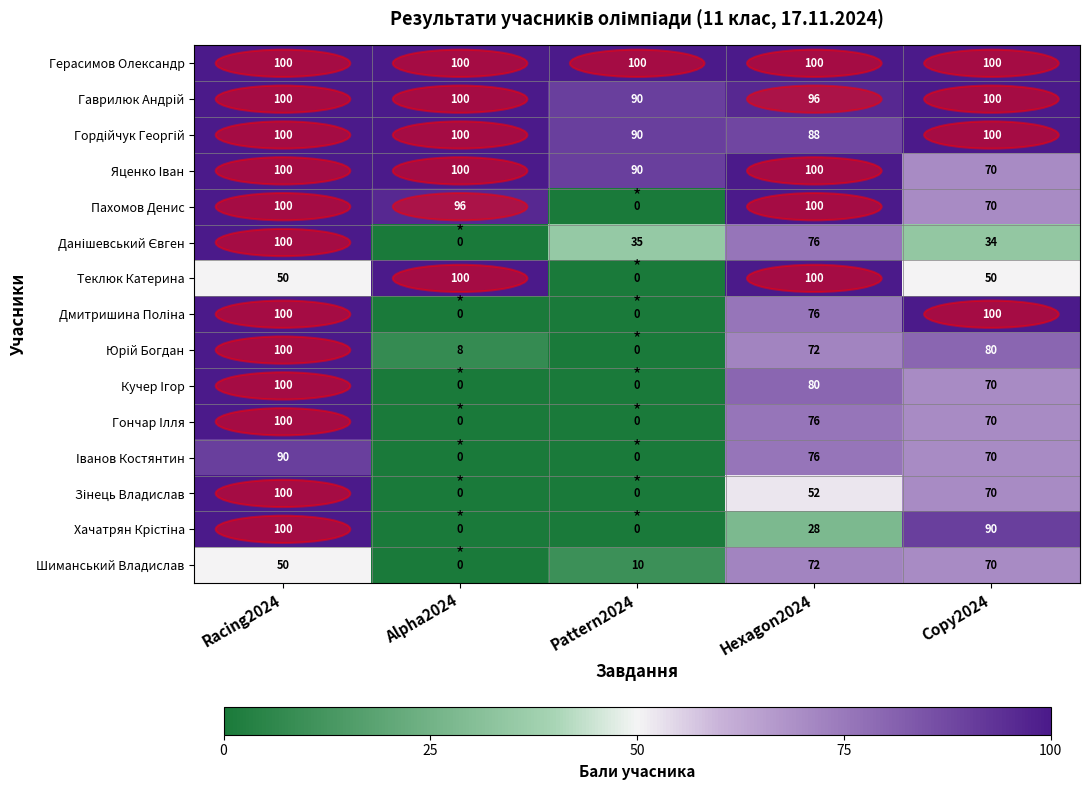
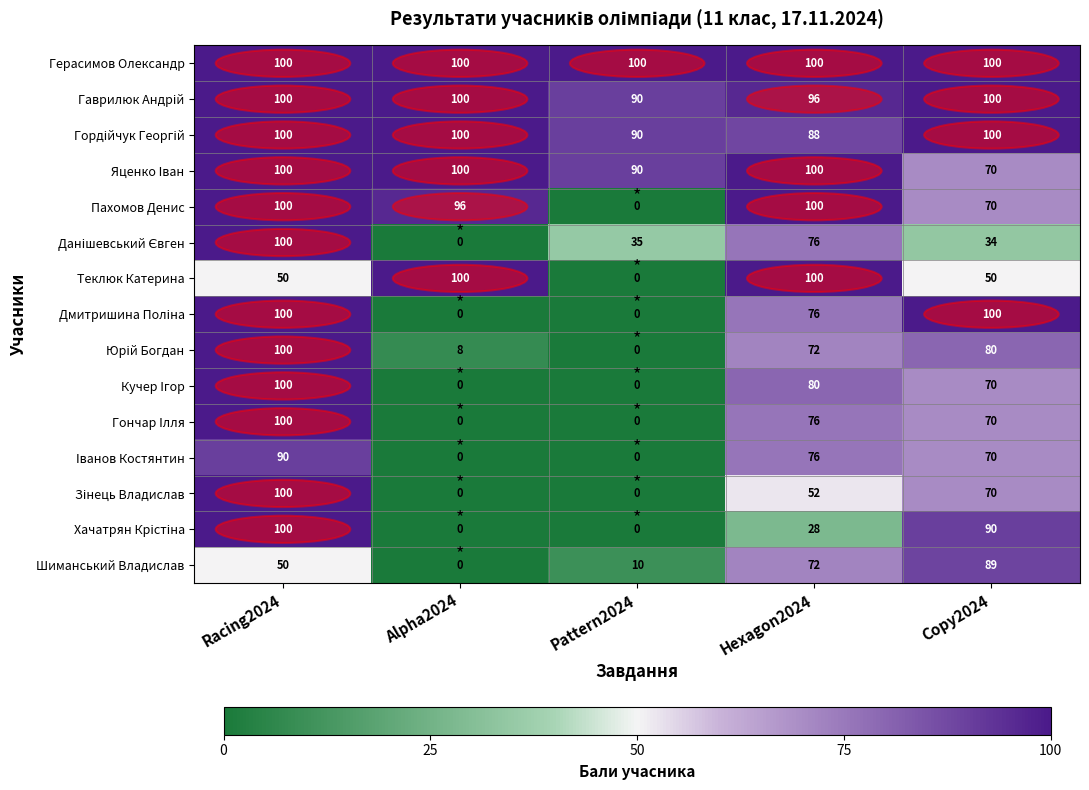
  {
    "Гаврилюк Андрій": {
      "Pattern2024": 90
    },
    "Гордійчук Георгій": {
      "Pattern2024": 90,
      "Hexagon2024": 88
    },
    "Яценко Іван": {
      "Pattern2024": 90,
      "Copy2024": 70
    },
    "Пахомов Денис": {
      "Copy2024": 70
    },
    "Данішевський Євген": {
      "Pattern2024": 35,
      "Hexagon2024": 76,
      "Copy2024": 34
    },
    "Теклюк Катерина": {
      "Racing2024": 50,
      "Copy2024": 50
    },
    "Дмитришина Поліна": {
      "Hexagon2024": 76
    },
    "Юрій Богдан": {
      "Alpha2024": 8,
      "Hexagon2024": 72,
      "Copy2024": 80
    },
    "Кучер Ігор": {
      "Hexagon2024": 80,
      "Copy2024": 70
    },
    "Гончар Ілля": {
      "Hexagon2024": 76,
      "Copy2024": 70
    },
    "Іванов Костянтин": {
      "Racing2024": 90,
      "Hexagon2024": 76,
      "Copy2024": 70
    },
    "Зінець Владислав": {
      "Hexagon2024": 52,
      "Copy2024": 70
    },
    "Хачатрян Крістіна": {
      "Hexagon2024": 28,
      "Copy2024": 90
    },
    "Шиманський Владислав": {
      "Racing2024": 50,
      "Pattern2024": 10,
      "Hexagon2024": 72,
-     "Copy2024": 70
+     "Copy2024": 89
    }
  }
